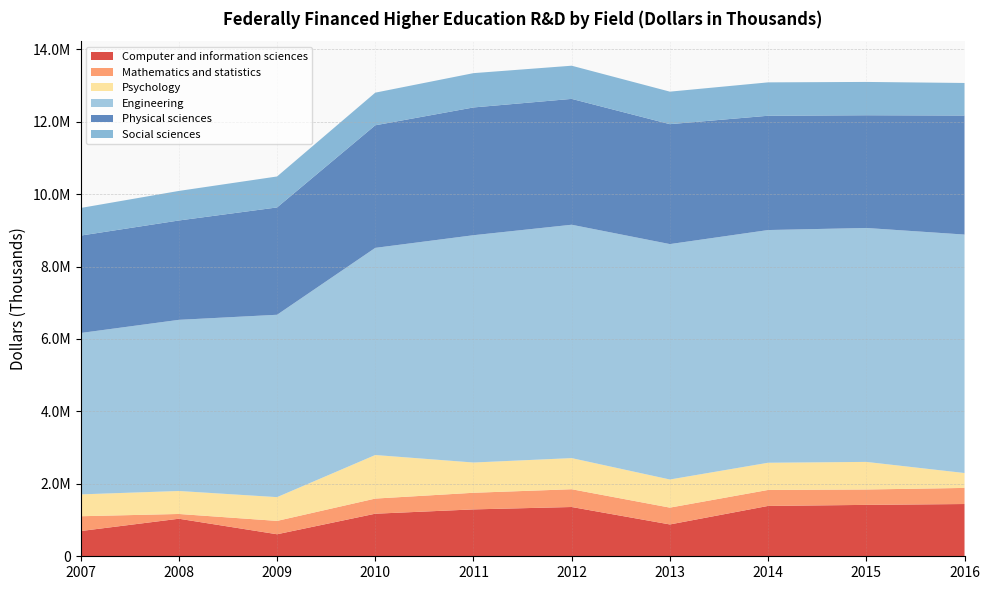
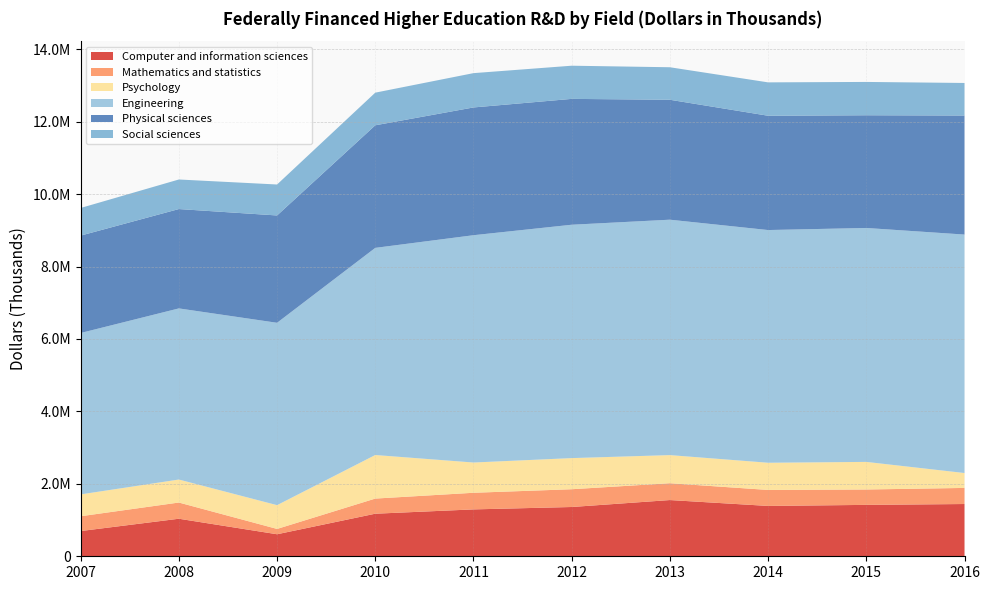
  {
    "Computer and information sciences": {
      "2007": 700000,
      "2008": 1000000,
      "2009": 600000,
      "2010": 1200000,
      "2011": 1300000,
      "2012": 1400000,
-     "2013": 900000,
+     "2013": 1600000,
      "2014": 1400000,
      "2015": 1400000,
      "2016": 1400000
    },
    "Mathematics and statistics": {
      "2007": 400000,
-     "2008": 100000,
-     "2009": 400000,
+     "2008": 400000,
+     "2009": 100000,
      "2010": 400000,
      "2011": 500000,
      "2012": 500000,
      "2013": 500000,
      "2014": 400000,
      "2015": 400000,
      "2016": 400000
    },
    "Psychology": {
      "2007": 600000,
      "2008": 600000,
      "2009": 700000,
      "2010": 1200000,
      "2011": 800000,
      "2012": 900000,
      "2013": 800000,
      "2014": 800000,
      "2015": 800000,
      "2016": 400000
    },
    "Physical sciences": {
      "2007": 2700000,
      "2008": 2700000,
      "2009": 3000000,
      "2010": 3400000,
      "2011": 3500000,
      "2012": 3500000,
      "2013": 3300000,
      "2014": 3200000,
      "2015": 3100000,
      "2016": 3300000
    }
  }
